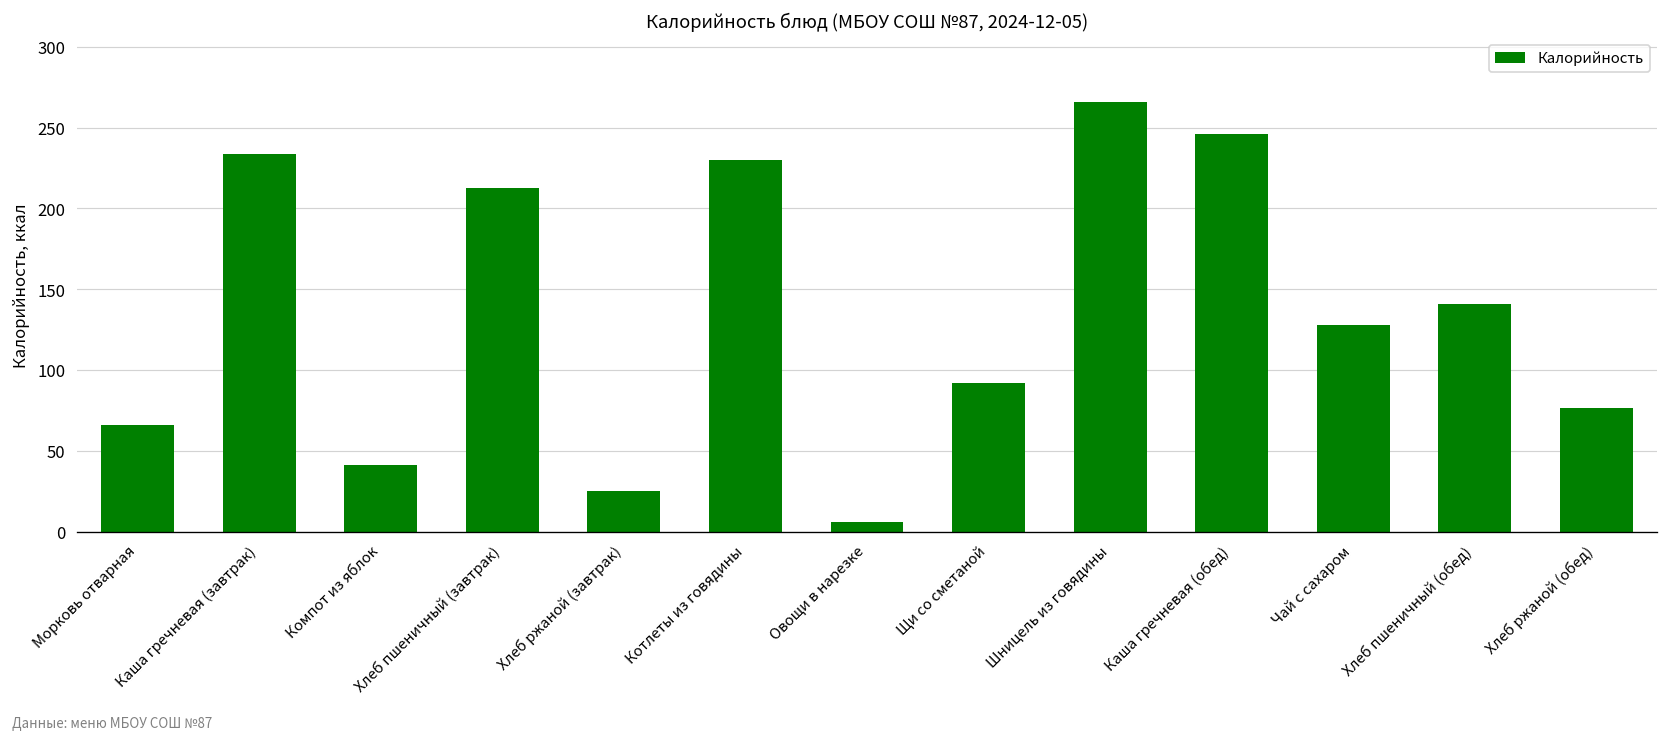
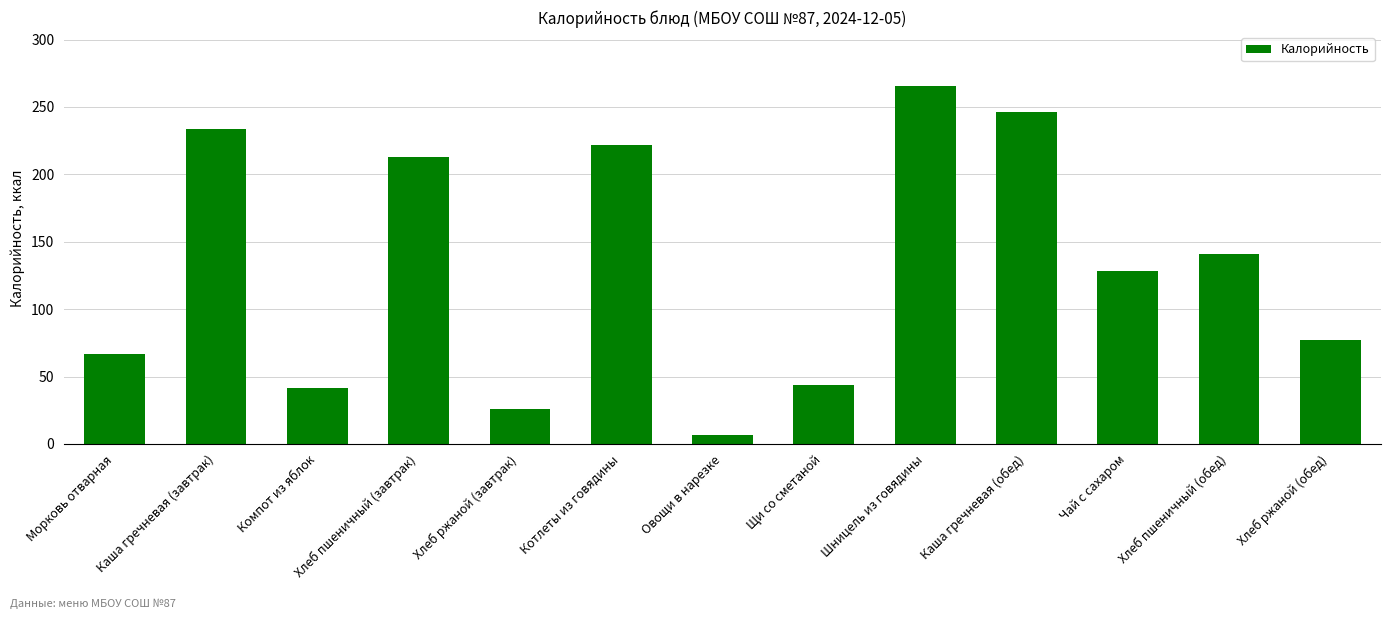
  {
    "Морковь отварная": 66,
    "Каша гречневая (завтрак)": 234,
    "Компот из яблок": 42,
    "Хлеб пшеничный (завтрак)": 213,
    "Хлеб ржаной (завтрак)": 26,
-   "Котлеты из говядины": 230,
+   "Котлеты из говядины": 221,
    "Овощи в нарезке": 6,
-   "Щи со сметаной": 92,
+   "Щи со сметаной": 44,
    "Шницель из говядины": 266,
    "Каша гречневая (обед)": 246,
    "Чай с сахаром": 128,
    "Хлеб пшеничный (обед)": 141,
    "Хлеб ржаной (обед)": 77
  }
